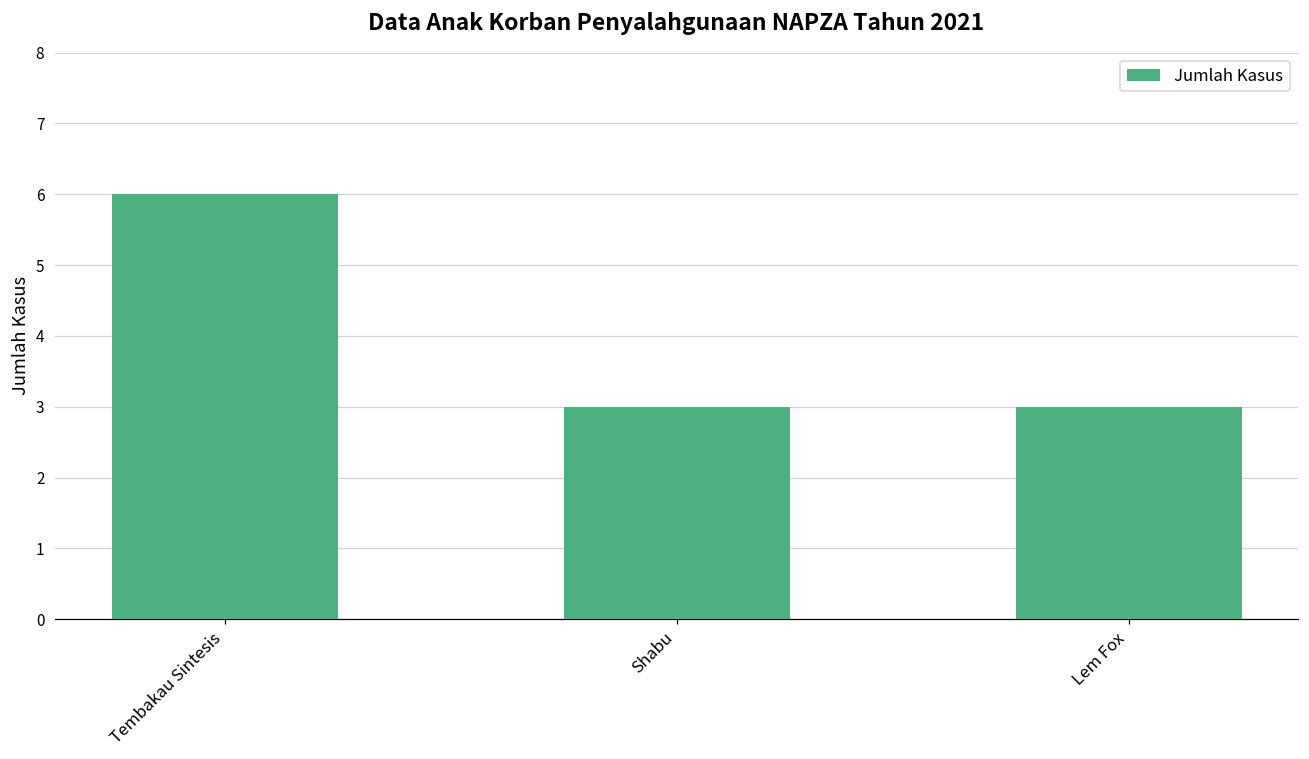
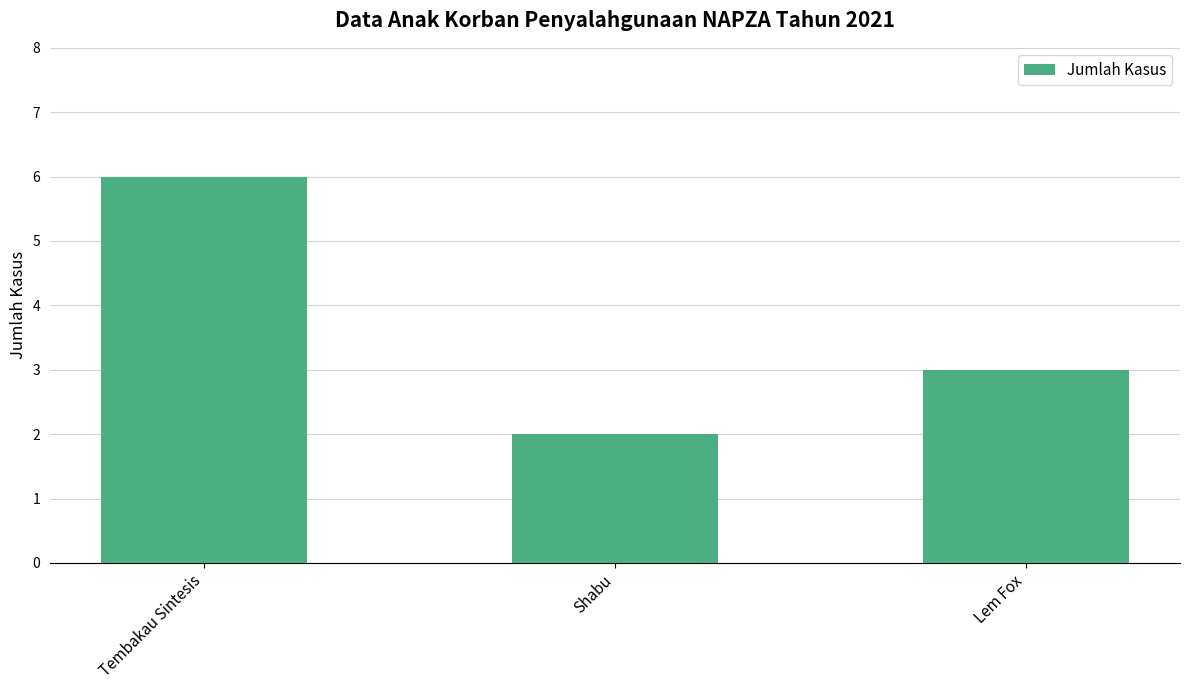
  {
    "Tembakau Sintesis": 6,
-   "Shabu": 3,
+   "Shabu": 2,
    "Lem Fox": 3
  }
